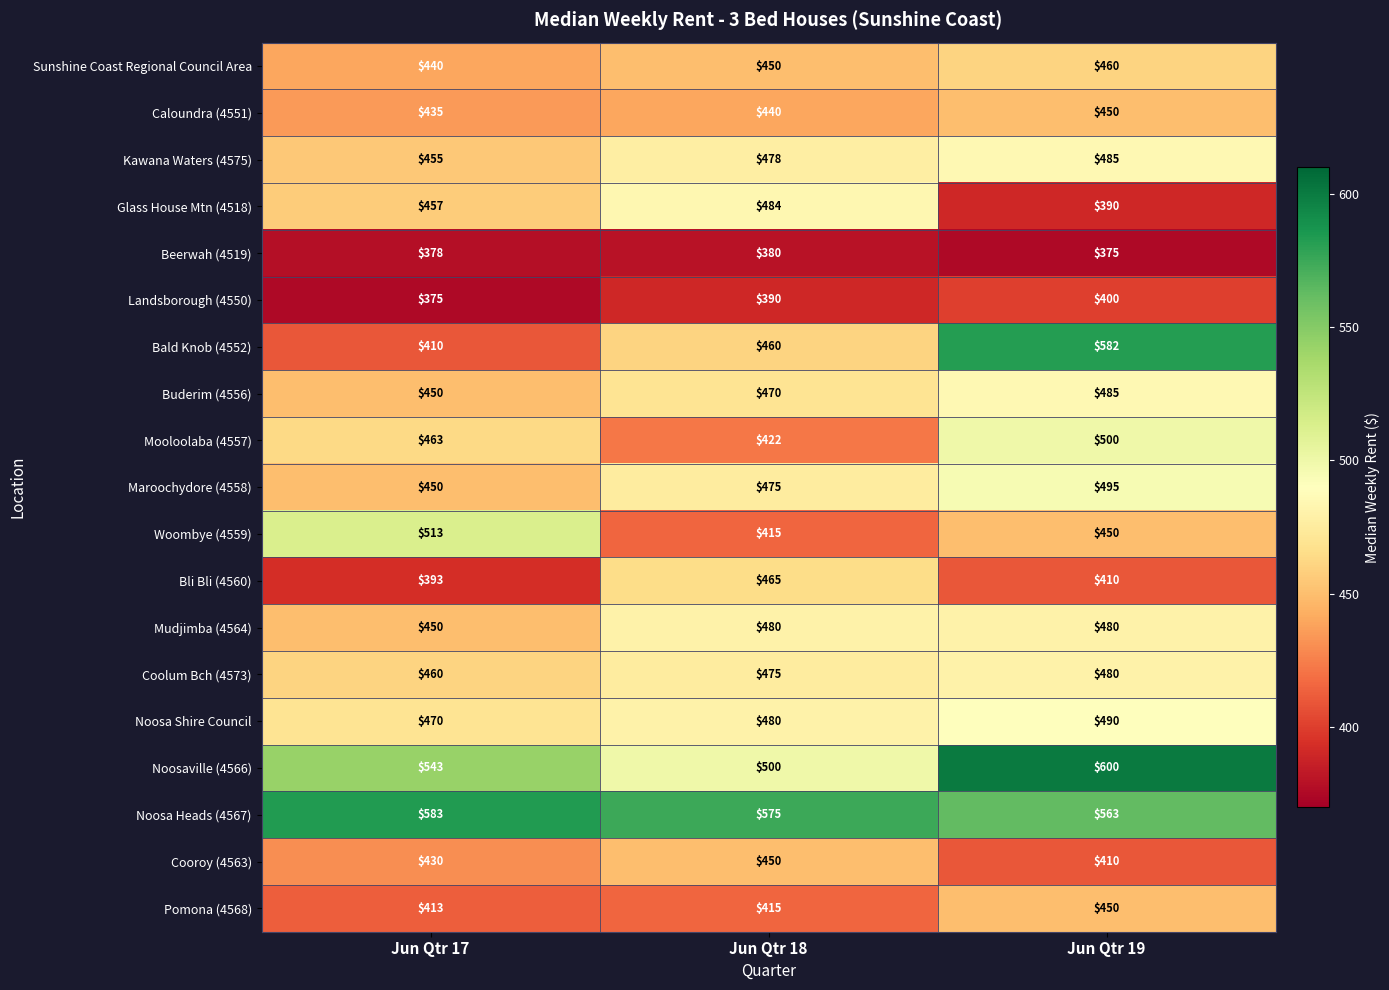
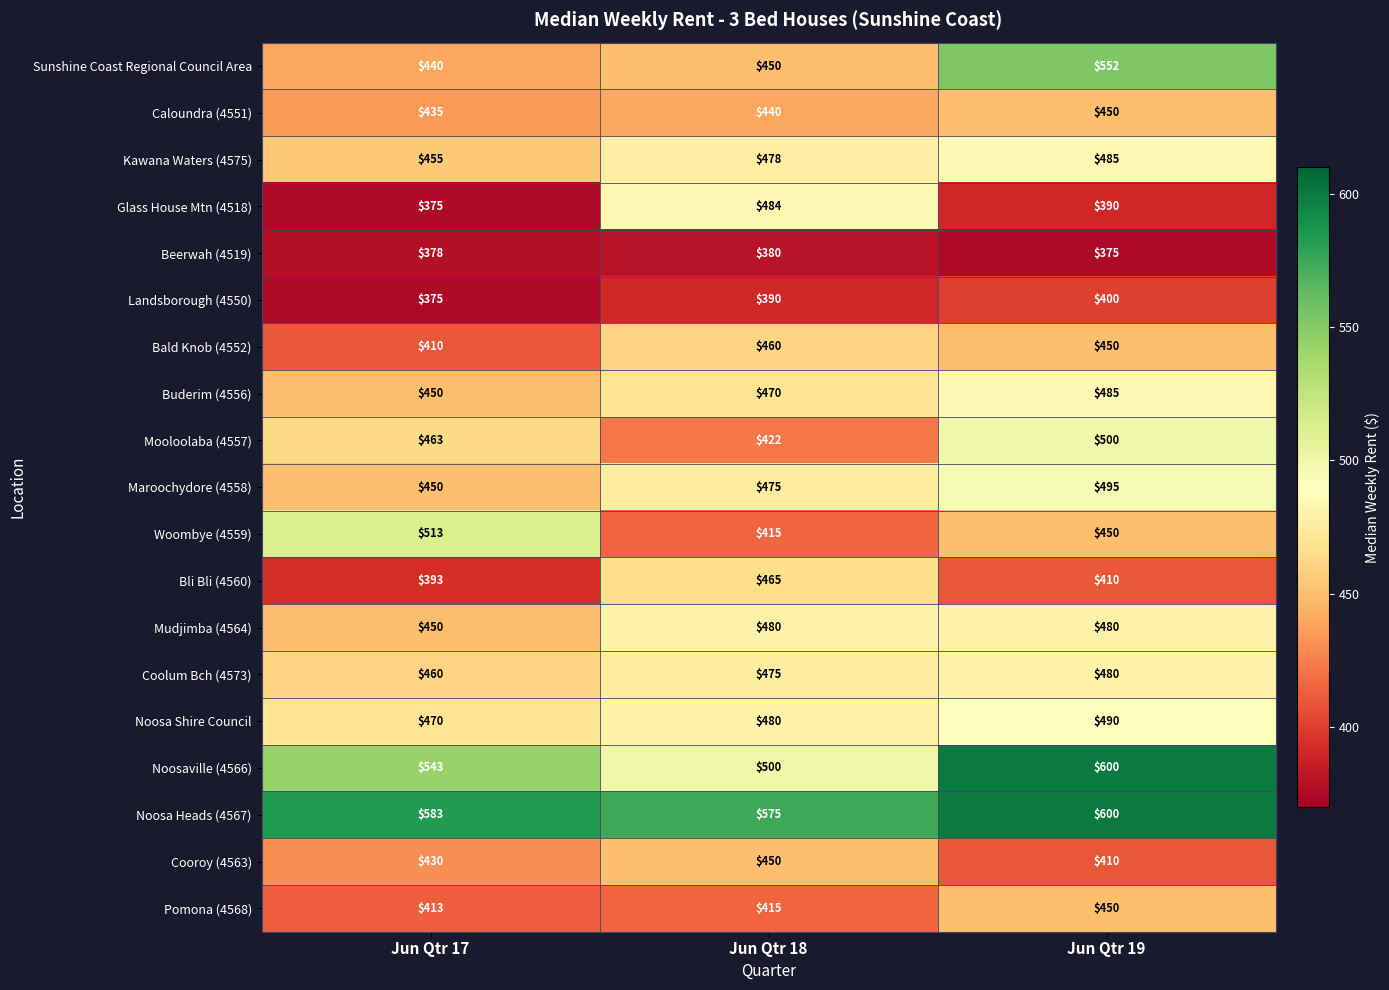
  {
    "Sunshine Coast Regional Council Area": {
      "Jun Qtr 17": "$440",
      "Jun Qtr 18": "$450",
-     "Jun Qtr 19": "$460"
+     "Jun Qtr 19": "$552"
    },
    "Caloundra (4551)": {
      "Jun Qtr 17": "$435",
      "Jun Qtr 18": "$440",
      "Jun Qtr 19": "$450"
    },
    "Kawana Waters (4575)": {
      "Jun Qtr 17": "$455",
      "Jun Qtr 18": "$478",
      "Jun Qtr 19": "$485"
    },
    "Glass House Mtn (4518)": {
-     "Jun Qtr 17": "$457",
+     "Jun Qtr 17": "$375",
      "Jun Qtr 18": "$484",
      "Jun Qtr 19": "$390"
    },
    "Beerwah (4519)": {
      "Jun Qtr 17": "$378",
      "Jun Qtr 18": "$380",
      "Jun Qtr 19": "$375"
    },
    "Landsborough (4550)": {
      "Jun Qtr 17": "$375",
      "Jun Qtr 18": "$390",
      "Jun Qtr 19": "$400"
    },
    "Bald Knob (4552)": {
      "Jun Qtr 17": "$410",
      "Jun Qtr 18": "$460",
-     "Jun Qtr 19": "$582"
+     "Jun Qtr 19": "$450"
    },
    "Buderim (4556)": {
      "Jun Qtr 17": "$450",
      "Jun Qtr 18": "$470",
      "Jun Qtr 19": "$485"
    },
    "Mooloolaba (4557)": {
      "Jun Qtr 17": "$463",
      "Jun Qtr 18": "$422",
      "Jun Qtr 19": "$500"
    },
    "Maroochydore (4558)": {
      "Jun Qtr 17": "$450",
      "Jun Qtr 18": "$475",
      "Jun Qtr 19": "$495"
    },
    "Woombye (4559)": {
      "Jun Qtr 17": "$513",
      "Jun Qtr 18": "$415",
      "Jun Qtr 19": "$450"
    },
    "Bli Bli (4560)": {
      "Jun Qtr 17": "$393",
      "Jun Qtr 18": "$465",
      "Jun Qtr 19": "$410"
    },
    "Mudjimba (4564)": {
      "Jun Qtr 17": "$450",
      "Jun Qtr 18": "$480",
      "Jun Qtr 19": "$480"
    },
    "Coolum Bch (4573)": {
      "Jun Qtr 17": "$460",
      "Jun Qtr 18": "$475",
      "Jun Qtr 19": "$480"
    },
    "Noosa Shire Council": {
      "Jun Qtr 17": "$470",
      "Jun Qtr 18": "$480",
      "Jun Qtr 19": "$490"
    },
    "Noosaville (4566)": {
      "Jun Qtr 17": "$543",
      "Jun Qtr 18": "$500",
      "Jun Qtr 19": "$600"
    },
    "Noosa Heads (4567)": {
      "Jun Qtr 17": "$583",
      "Jun Qtr 18": "$575",
-     "Jun Qtr 19": "$563"
+     "Jun Qtr 19": "$600"
    },
    "Cooroy (4563)": {
      "Jun Qtr 17": "$430",
      "Jun Qtr 18": "$450",
      "Jun Qtr 19": "$410"
    },
    "Pomona (4568)": {
      "Jun Qtr 17": "$413",
      "Jun Qtr 18": "$415",
      "Jun Qtr 19": "$450"
    }
  }
